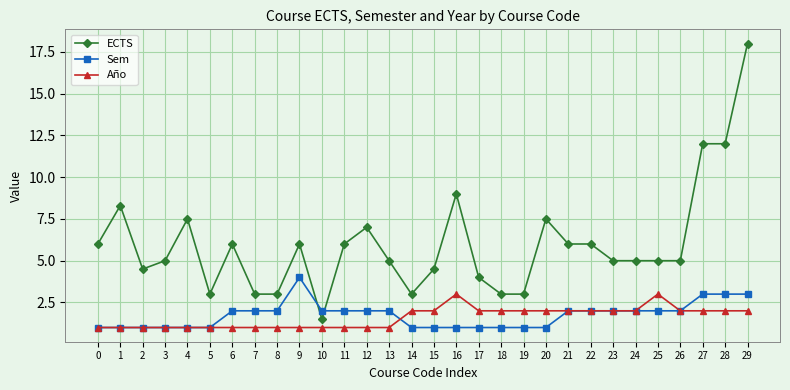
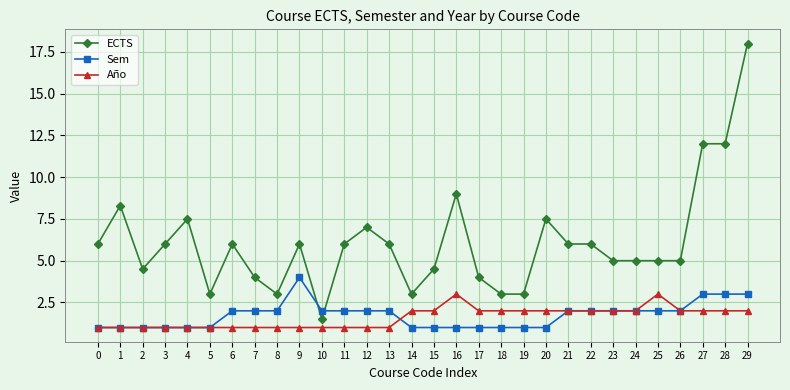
  {
    "ECTS": {
      "0": 6,
      "1": 8.3,
      "2": 4.5,
-     "3": 5,
+     "3": 6,
      "4": 7.5,
      "5": 3,
      "6": 6,
-     "7": 3,
+     "7": 4,
      "8": 3,
      "9": 6,
      "10": 1.5,
      "11": 6,
      "12": 7,
-     "13": 5,
+     "13": 6,
      "14": 3,
      "15": 4.5,
      "16": 9,
      "17": 4,
      "18": 3,
      "19": 3,
      "20": 7.5,
      "21": 6,
      "22": 6,
      "23": 5,
      "24": 5,
      "25": 5,
      "26": 5,
      "27": 12,
      "28": 12,
      "29": 18
    },
    "Sem": {
      "6": 2,
      "7": 2,
      "8": 2,
      "9": 4,
      "10": 2,
      "11": 2,
      "12": 2,
      "13": 2,
      "14": 1,
      "15": 1,
      "16": 1,
      "17": 1,
      "18": 1,
      "19": 1,
      "20": 1,
      "25": 2,
      "27": 3,
      "28": 3,
      "29": 3
    },
    "Año": {
      "6": 1,
      "7": 1,
      "8": 1,
      "9": 1,
      "10": 1,
      "11": 1,
      "12": 1,
      "13": 1,
      "14": 2,
      "15": 2,
      "16": 3,
      "17": 2,
      "18": 2,
      "19": 2,
      "20": 2,
      "25": 3,
      "27": 2,
      "28": 2,
      "29": 2
    }
  }
